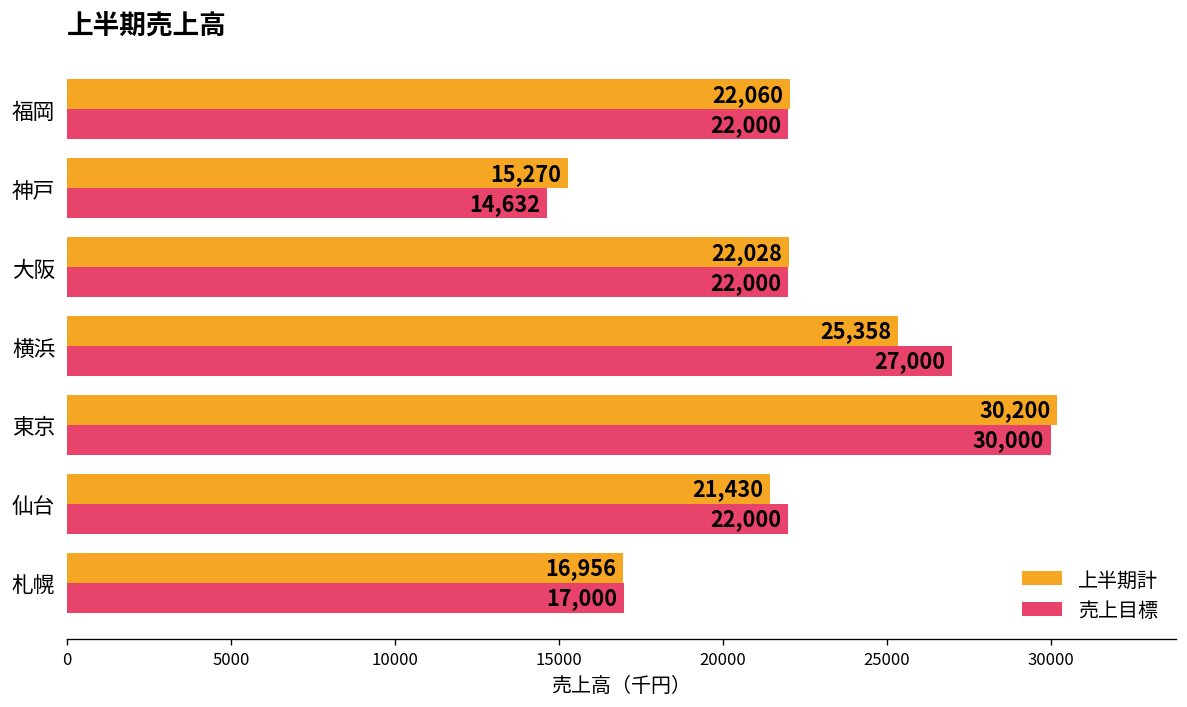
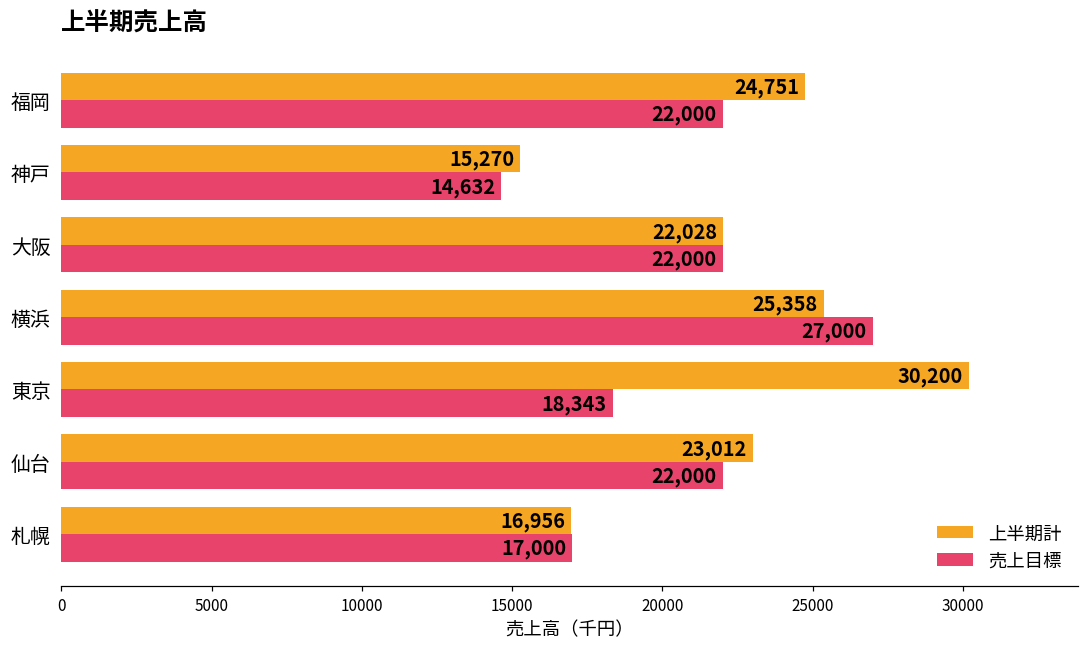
  {
    "上半期計": {
-     "福岡": "22,060",
+     "福岡": "24,751",
      "神戸": "15,270",
      "大阪": "22,028",
      "横浜": "25,358",
      "東京": "30,200",
-     "仙台": "21,430",
+     "仙台": "23,012",
      "札幌": "16,956"
    },
    "売上目標": {
      "福岡": "22,000",
      "神戸": "14,632",
      "大阪": "22,000",
      "横浜": "27,000",
-     "東京": "30,000",
+     "東京": "18,343",
      "仙台": "22,000",
      "札幌": "17,000"
    }
  }
